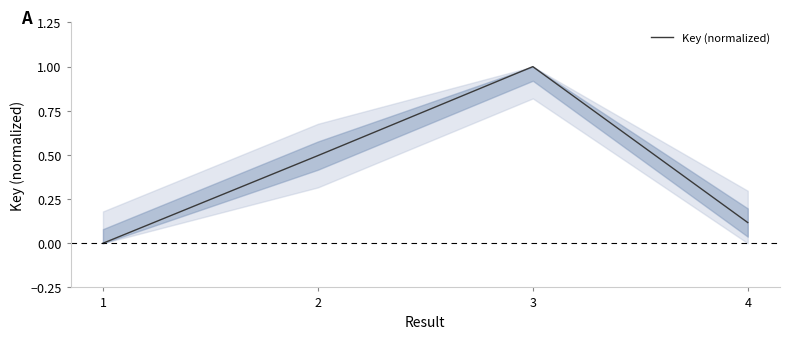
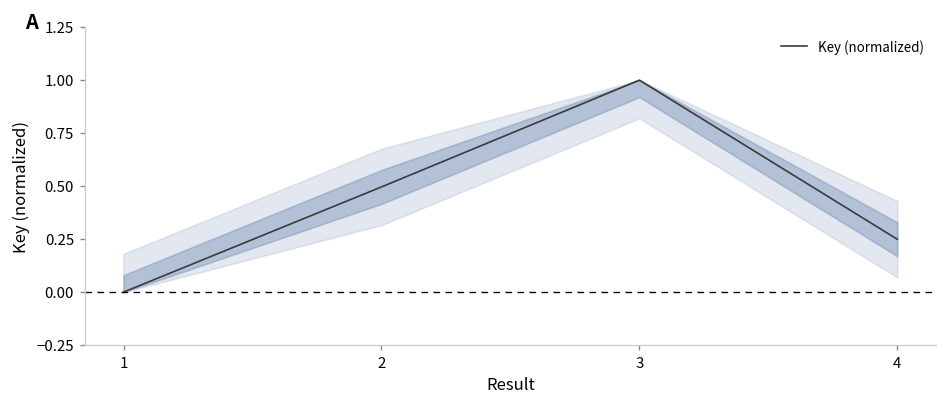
  {
    "Key (normalized)": {
      "1": 0.00,
      "2": 0.50,
-     "4": 0.12
+     "4": 0.25
    }
  }
